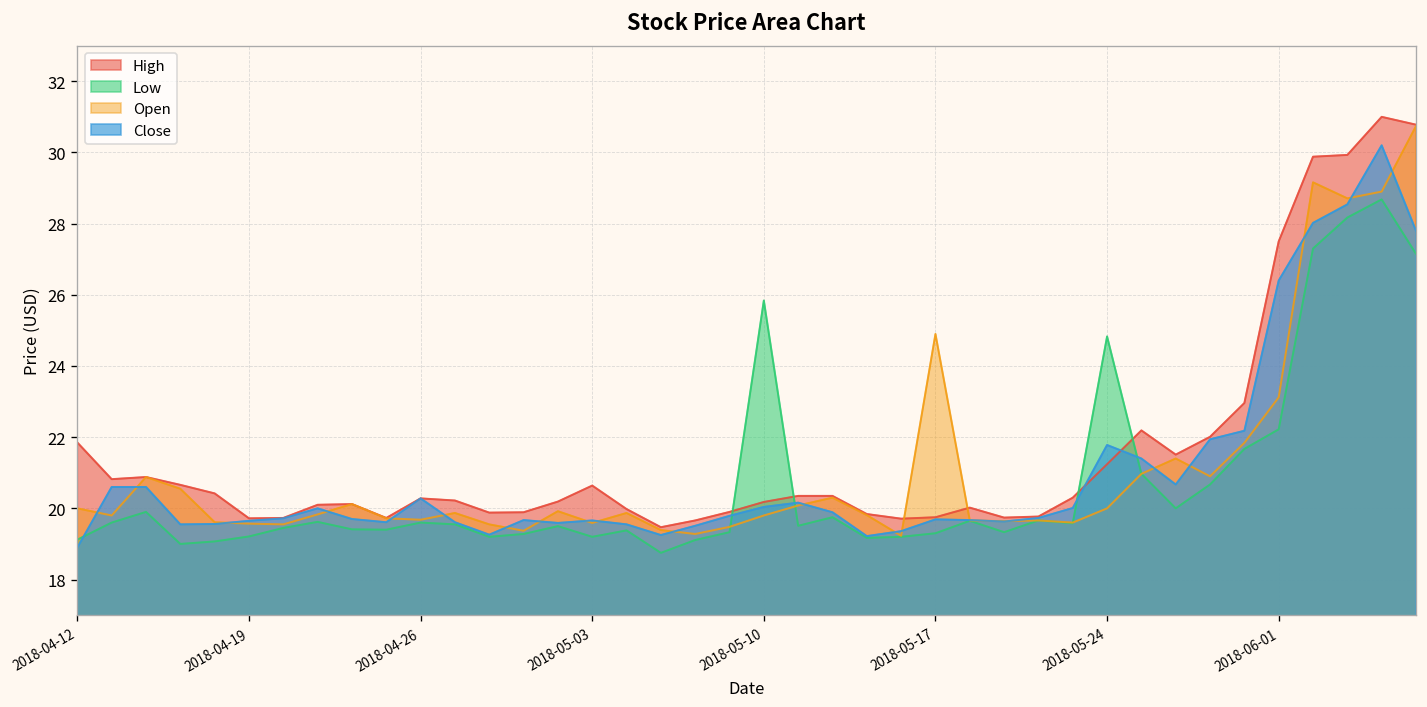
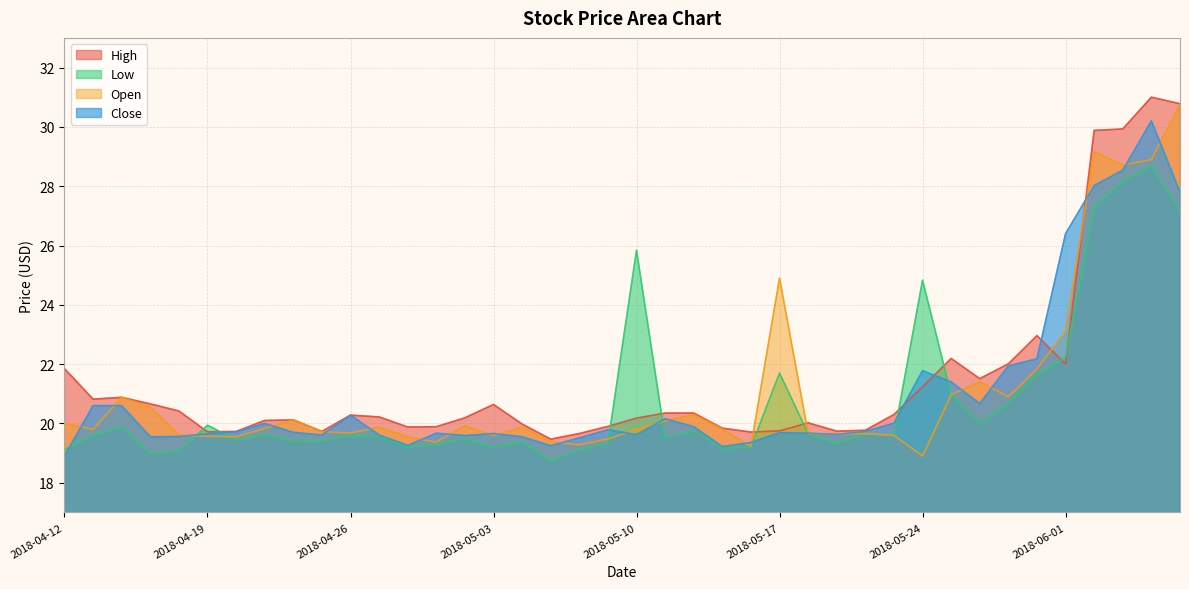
  {
    "High": {
      "2018-04-12": 21.9,
      "2018-05-03": 20.6,
      "2018-05-10": 20.2,
      "2018-05-24": 21.2,
-     "2018-06-01": 27.5
+     "2018-06-01": 22.0
    },
    "Low": {
      "2018-04-12": 19.1,
-     "2018-04-19": 19.2,
+     "2018-04-19": 19.9,
      "2018-05-03": 19.2,
      "2018-05-10": 25.8,
-     "2018-05-17": 19.3,
+     "2018-05-17": 21.7,
      "2018-05-24": 24.8,
      "2018-06-01": 22.2
    },
    "Open": {
      "2018-04-12": 20.0,
      "2018-05-10": 19.8,
      "2018-05-17": 24.9,
-     "2018-05-24": 20.0,
+     "2018-05-24": 18.9,
      "2018-06-01": 23.1
    },
    "Close": {
      "2018-04-12": 18.9,
-     "2018-05-10": 20.0,
+     "2018-05-10": 19.6,
      "2018-05-24": 21.8,
      "2018-06-01": 26.4
    }
  }
